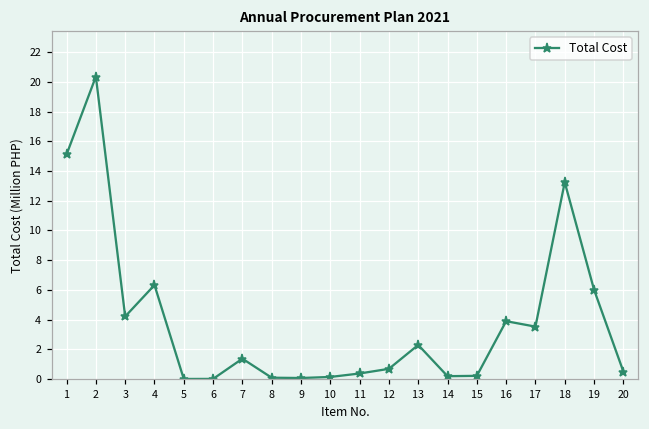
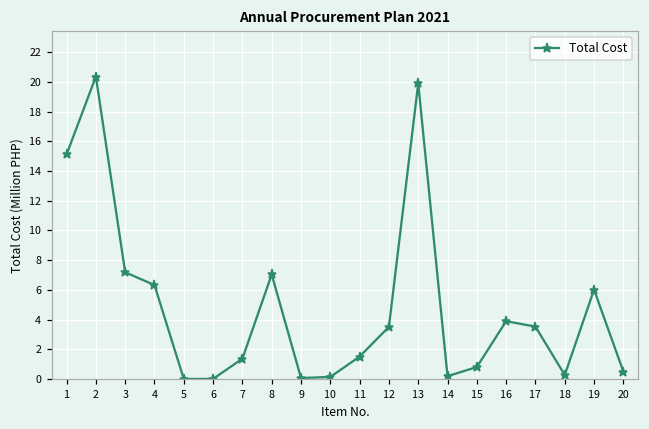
  {
    "1": 15.1,
    "2": 20.4,
-   "3": 4.2,
+   "3": 7.2,
    "4": 6.3,
    "5": 0.0,
    "6": 0.0,
    "7": 1.4,
-   "8": 0.1,
+   "8": 7.0,
    "9": 0.1,
    "10": 0.2,
-   "11": 0.4,
-   "12": 0.7,
-   "13": 2.3,
+   "11": 1.5,
+   "12": 3.5,
+   "13": 19.9,
    "14": 0.2,
-   "15": 0.2,
+   "15": 0.8,
    "16": 3.9,
    "17": 3.5,
-   "18": 13.2,
+   "18": 0.3,
    "19": 6.0,
    "20": 0.5
  }
